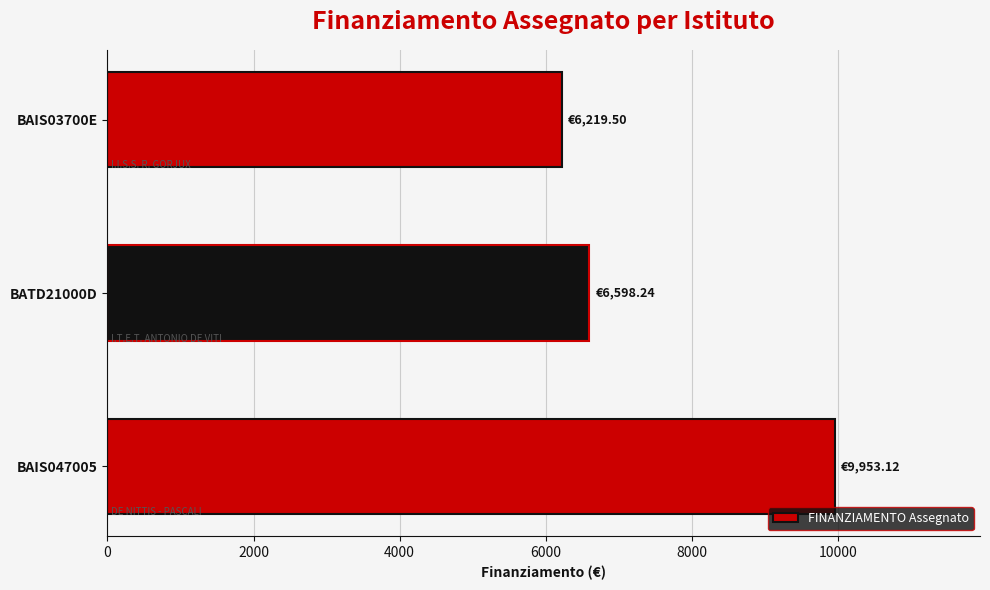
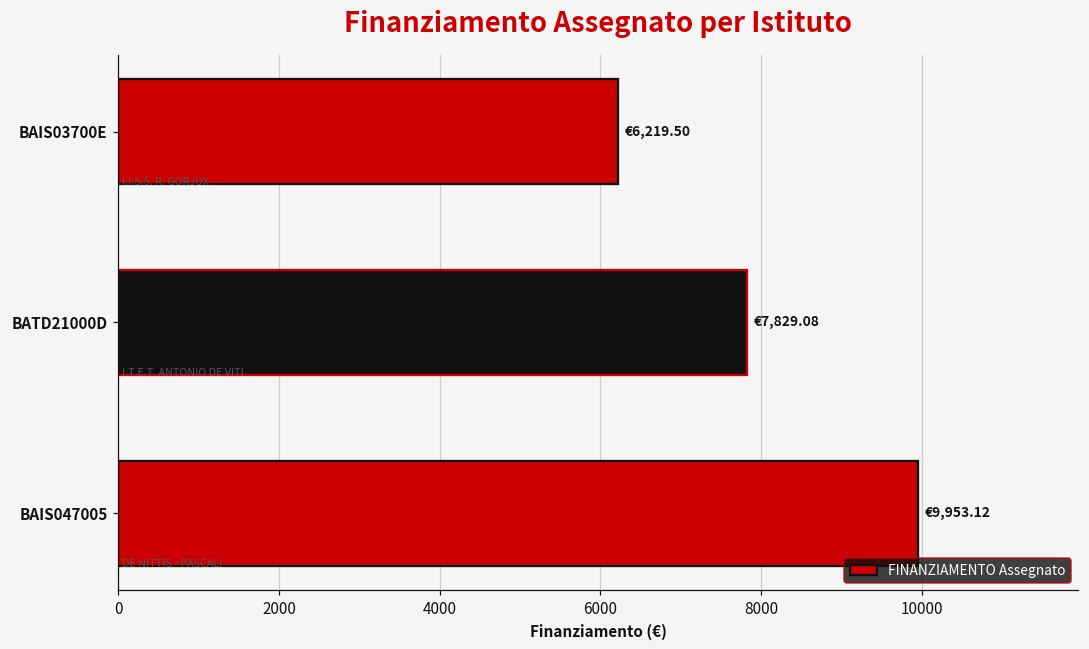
  {
    "BAIS03700E": "€6,219.50",
-   "BATD21000D": "€6,598.24",
+   "BATD21000D": "€7,829.08",
    "BAIS047005": "€9,953.12"
  }
